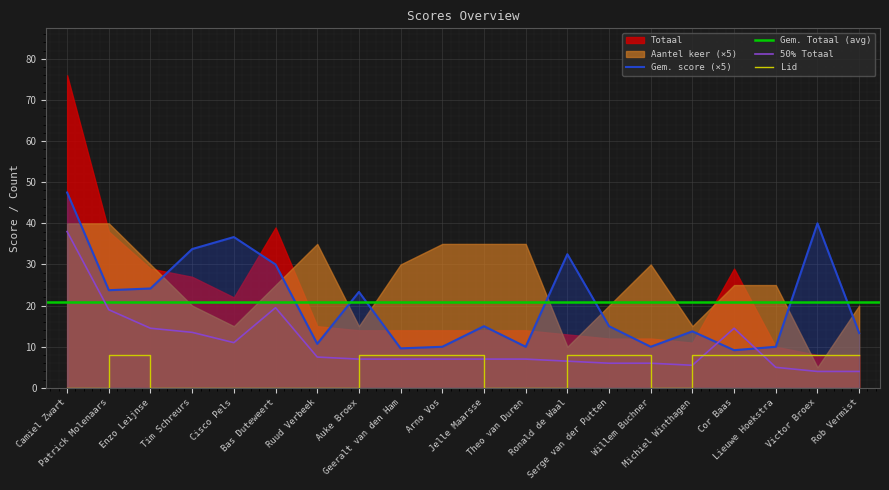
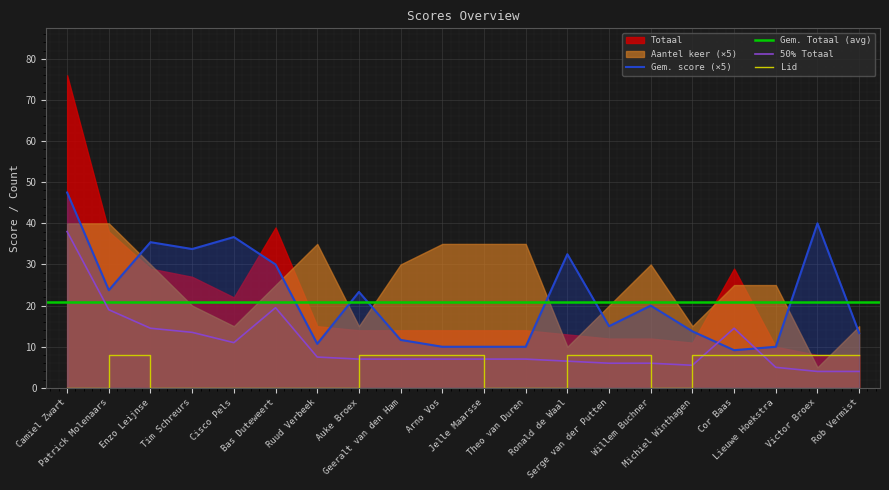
  {
    "Gem. score (×5)": {
      "Camiel Zwart": 48,
      "Patrick Molenaars": 24,
-     "Enzo Leijnse": 24,
+     "Enzo Leijnse": 35,
      "Tim Schreurs": 34,
      "Cisco Pels": 37,
      "Bas Duteweert": 30,
      "Ruud Verbeek": 11,
      "Auke Broex": 23,
-     "Geeralt van den Ham": 10,
+     "Geeralt van den Ham": 12,
      "Arno Vos": 10,
-     "Jelle Maarsse": 15,
+     "Jelle Maarsse": 10,
      "Theo van Duren": 10,
      "Ronald de Waal": 33,
      "Serge van der Putten": 15,
-     "Willem Buchner": 10,
+     "Willem Buchner": 20,
      "Michiel Winthagen": 14,
      "Cor Baas": 9,
      "Victor Broex": 40,
      "Rob Vermist": 13
    },
    "Totaal": {
      "Camiel Zwart": 76,
      "Patrick Molenaars": 38,
      "Enzo Leijnse": 29,
      "Tim Schreurs": 27,
      "Cisco Pels": 22,
      "Bas Duteweert": 39,
      "Ruud Verbeek": 15,
      "Auke Broex": 14,
      "Geeralt van den Ham": 14,
      "Arno Vos": 14,
      "Jelle Maarsse": 14,
      "Theo van Duren": 14,
      "Ronald de Waal": 13,
      "Serge van der Putten": 12,
      "Willem Buchner": 12,
      "Michiel Winthagen": 11,
      "Cor Baas": 29
    },
    "Aantel keer (×5)": {
      "Camiel Zwart": 40,
      "Patrick Molenaars": 40,
      "Enzo Leijnse": 30,
      "Tim Schreurs": 20,
      "Cisco Pels": 15,
      "Bas Duteweert": 25,
      "Ruud Verbeek": 35,
      "Auke Broex": 15,
      "Geeralt van den Ham": 30,
      "Arno Vos": 35,
      "Jelle Maarsse": 35,
      "Theo van Duren": 35,
      "Ronald de Waal": 10,
      "Serge van der Putten": 20,
      "Willem Buchner": 30,
      "Michiel Winthagen": 15,
      "Cor Baas": 25,
      "Lieuwe Hoekstra": 25,
      "Victor Broex": 5,
-     "Rob Vermist": 20
+     "Rob Vermist": 15
    },
    "50% Totaal": {
      "Camiel Zwart": 38,
      "Patrick Molenaars": 19,
      "Enzo Leijnse": 15,
      "Tim Schreurs": 14,
      "Cisco Pels": 11,
      "Bas Duteweert": 20,
      "Ruud Verbeek": 8,
      "Auke Broex": 7,
      "Geeralt van den Ham": 7,
      "Arno Vos": 7,
      "Jelle Maarsse": 7,
      "Theo van Duren": 7,
      "Ronald de Waal": 7,
      "Serge van der Putten": 6,
      "Willem Buchner": 6,
      "Michiel Winthagen": 6,
      "Cor Baas": 15,
      "Lieuwe Hoekstra": 5,
      "Victor Broex": 4,
      "Rob Vermist": 4
    },
    "Lid": {
      "Camiel Zwart": 0,
      "Patrick Molenaars": 8,
      "Enzo Leijnse": 0,
      "Tim Schreurs": 0,
      "Cisco Pels": 0,
      "Bas Duteweert": 0,
      "Ruud Verbeek": 0,
      "Auke Broex": 8,
      "Geeralt van den Ham": 8,
      "Arno Vos": 8,
      "Jelle Maarsse": 0,
      "Theo van Duren": 0,
      "Ronald de Waal": 8,
      "Serge van der Putten": 8,
      "Willem Buchner": 0,
      "Michiel Winthagen": 8,
      "Cor Baas": 8,
      "Lieuwe Hoekstra": 8
    }
  }
